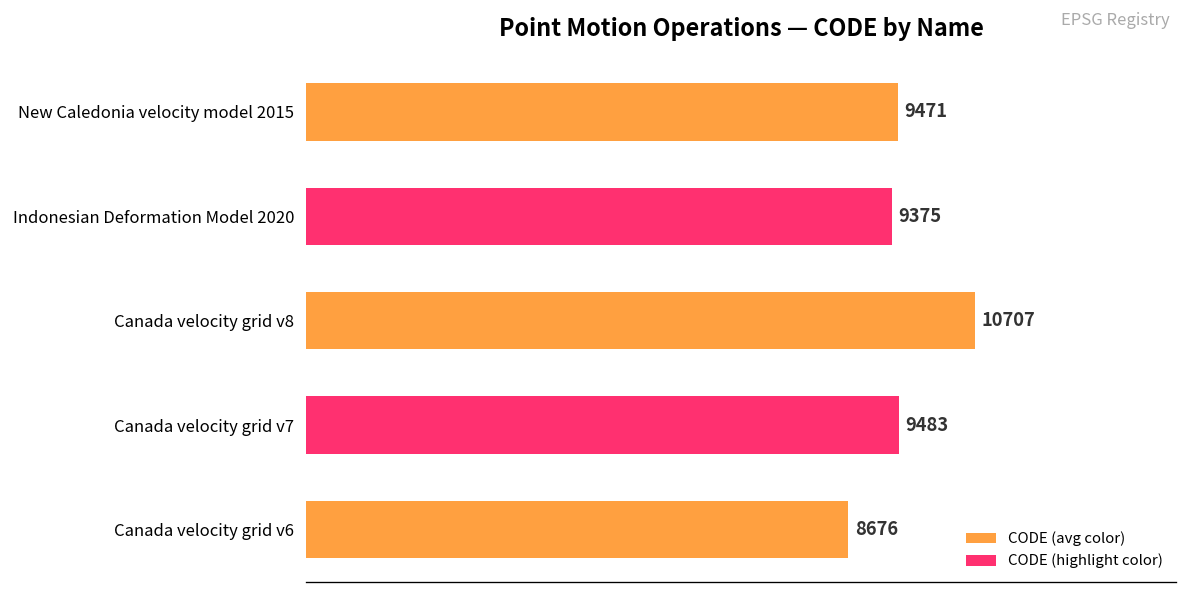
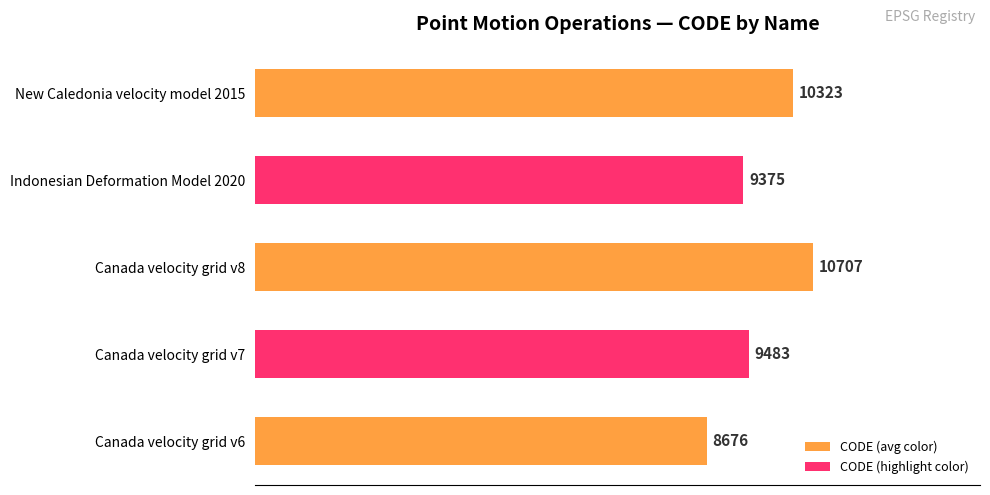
  {
-   "New Caledonia velocity model 2015": 9471
+   "New Caledonia velocity model 2015": 10323
  }
